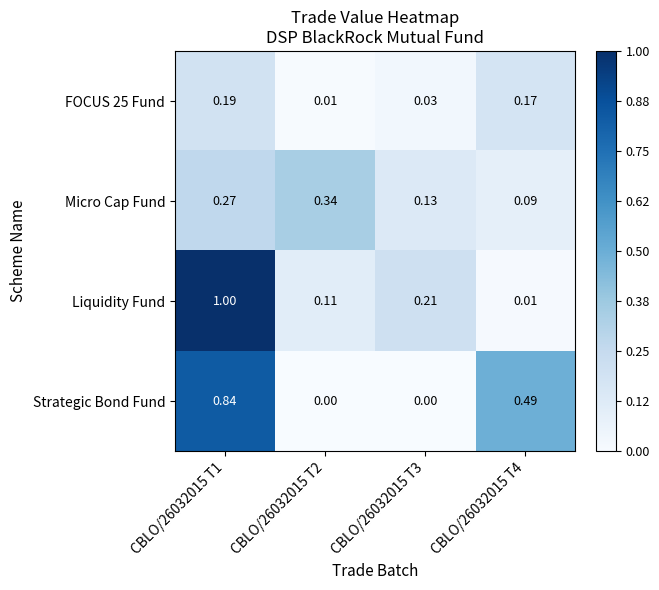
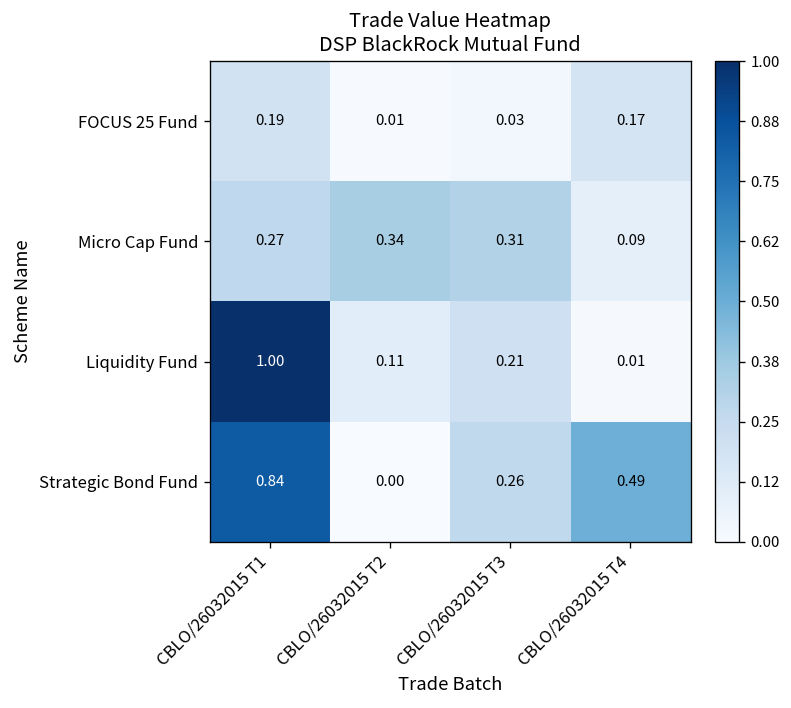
  {
    "FOCUS 25 Fund": {
      "CBLO/26032015 T1": 0.19,
      "CBLO/26032015 T2": 0.01,
      "CBLO/26032015 T3": 0.03,
      "CBLO/26032015 T4": 0.17
    },
    "Micro Cap Fund": {
      "CBLO/26032015 T1": 0.27,
      "CBLO/26032015 T2": 0.34,
-     "CBLO/26032015 T3": 0.13,
+     "CBLO/26032015 T3": 0.31,
      "CBLO/26032015 T4": 0.09
    },
    "Liquidity Fund": {
      "CBLO/26032015 T1": 1.00,
      "CBLO/26032015 T2": 0.11,
      "CBLO/26032015 T3": 0.21,
      "CBLO/26032015 T4": 0.01
    },
    "Strategic Bond Fund": {
      "CBLO/26032015 T1": 0.84,
      "CBLO/26032015 T2": 0.00,
-     "CBLO/26032015 T3": 0.00,
+     "CBLO/26032015 T3": 0.26,
      "CBLO/26032015 T4": 0.49
    }
  }
